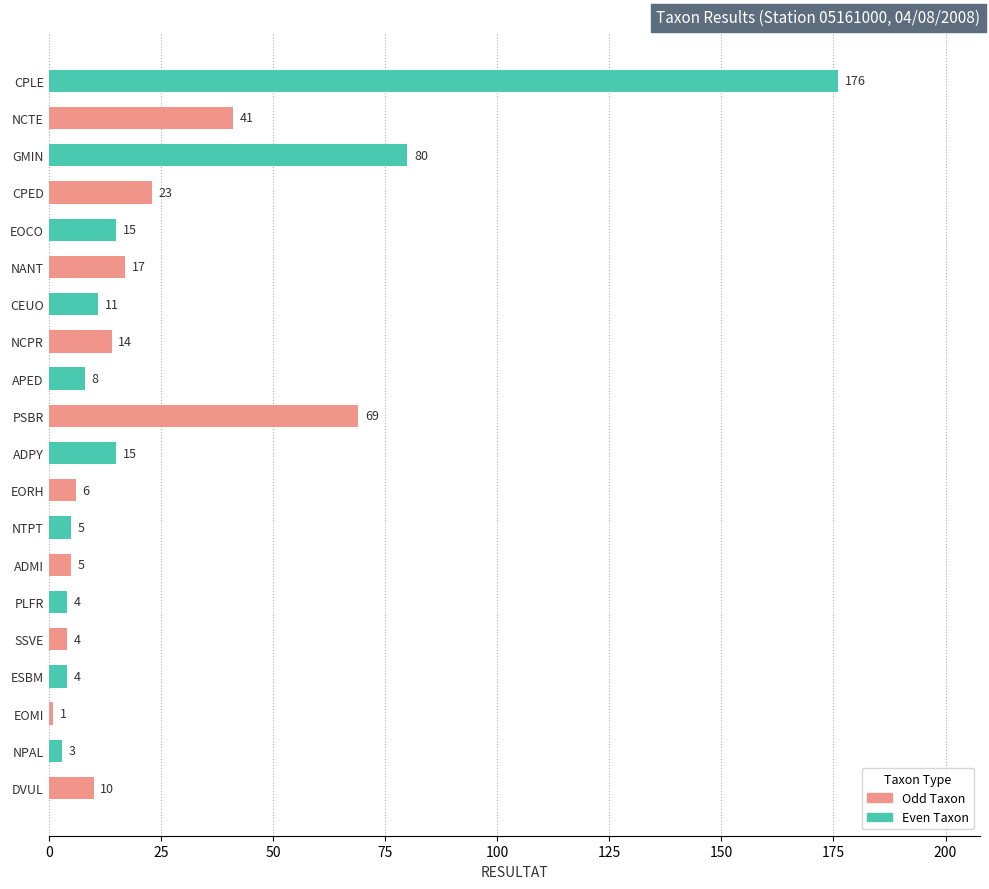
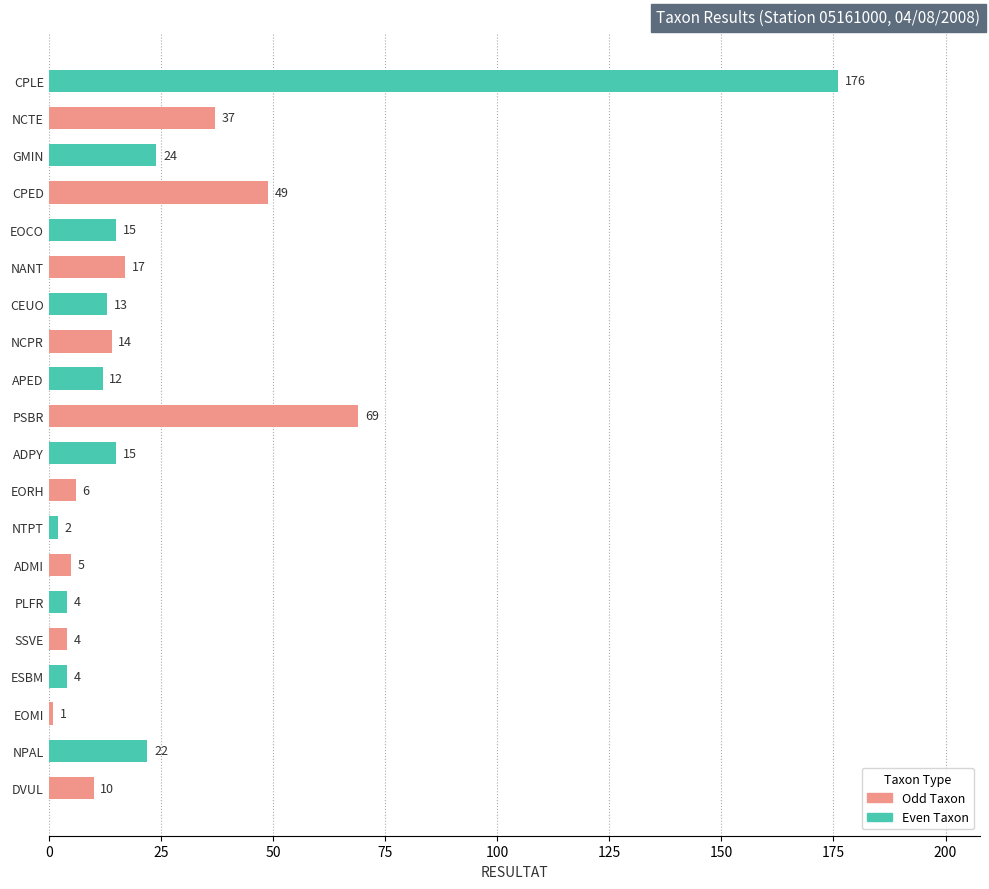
  {
    "CPLE": 176,
-   "NCTE": 41,
-   "GMIN": 80,
-   "CPED": 23,
+   "NCTE": 37,
+   "GMIN": 24,
+   "CPED": 49,
    "EOCO": 15,
    "NANT": 17,
-   "CEUO": 11,
+   "CEUO": 13,
    "NCPR": 14,
-   "APED": 8,
+   "APED": 12,
    "PSBR": 69,
    "ADPY": 15,
    "EORH": 6,
-   "NTPT": 5,
+   "NTPT": 2,
    "ADMI": 5,
    "PLFR": 4,
    "SSVE": 4,
    "ESBM": 4,
    "EOMI": 1,
-   "NPAL": 3,
+   "NPAL": 22,
    "DVUL": 10
  }
